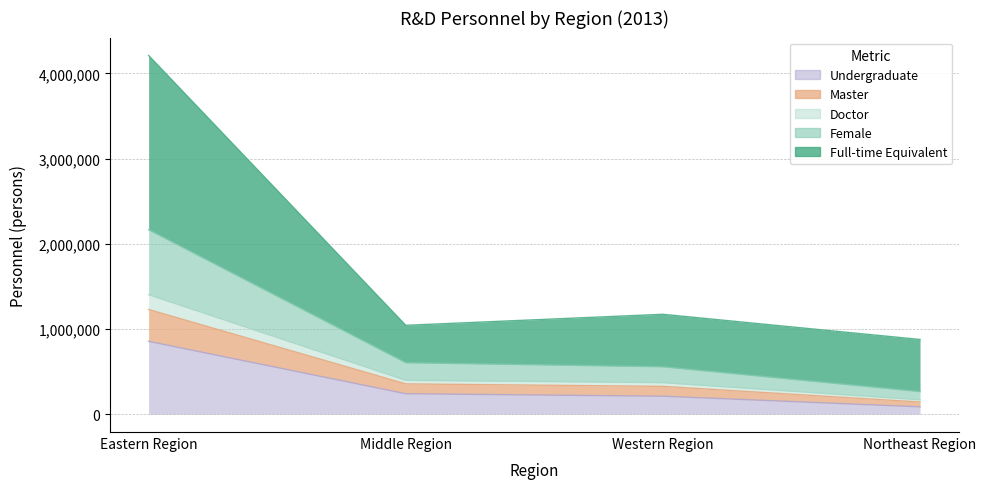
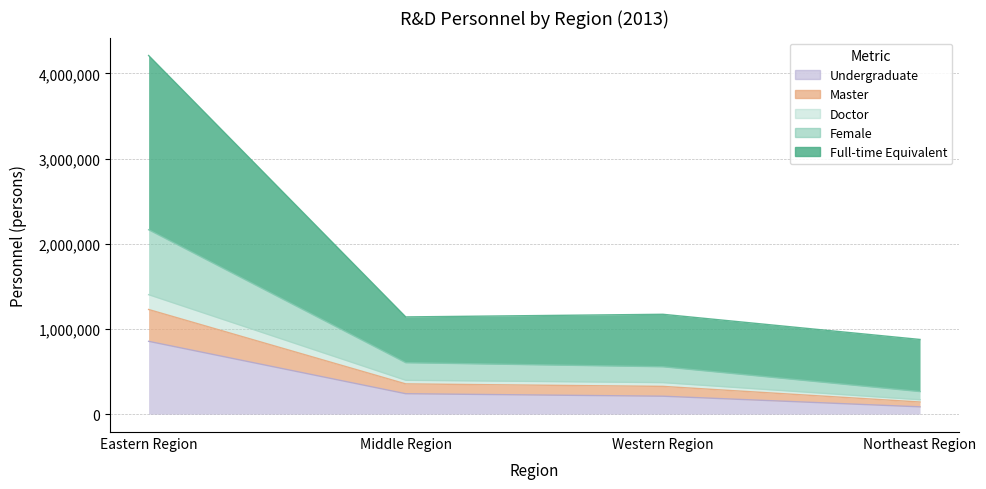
  {
    "Master": {
      "Eastern Region": "400,000",
      "Middle Region": "100,000",
      "Western Region": "100,000"
    },
    "Full-time Equivalent": {
      "Eastern Region": "2,000,000",
-     "Middle Region": "400,000",
+     "Middle Region": "500,000",
      "Western Region": "600,000",
      "Northeast Region": "600,000"
    }
  }
